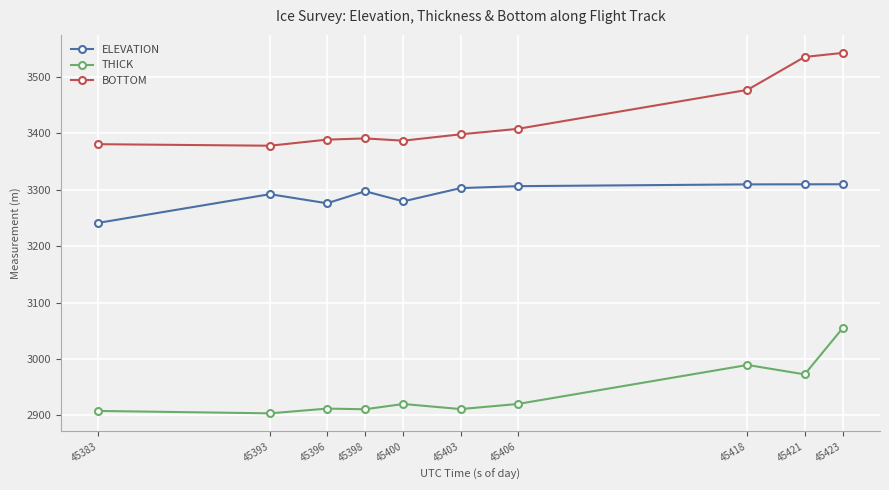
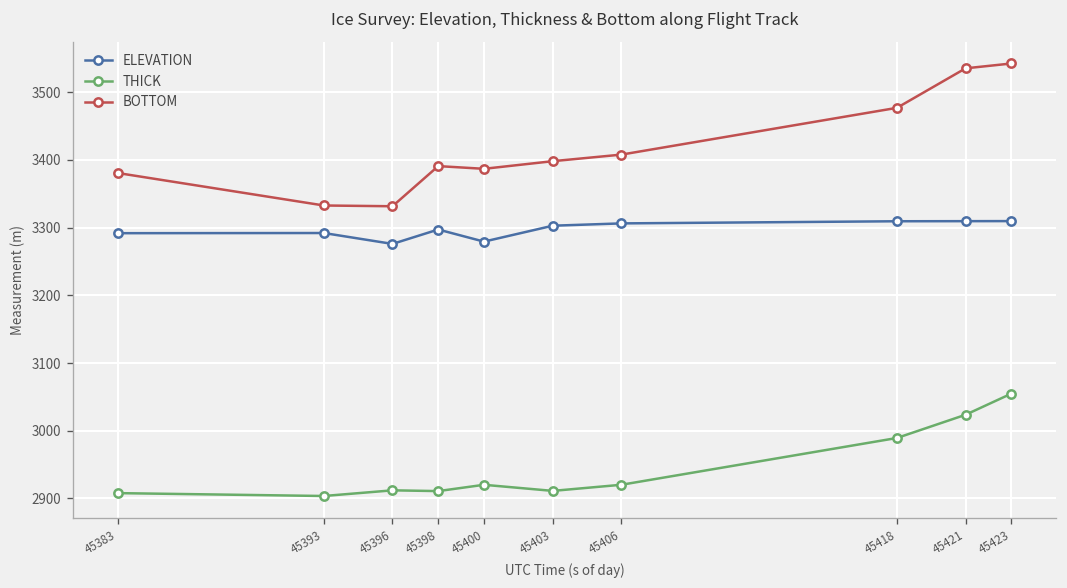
  {
    "ELEVATION": {
-     "45383": 3240,
+     "45383": 3290,
      "45393": 3290,
      "45396": 3280,
      "45398": 3300,
      "45400": 3280,
      "45403": 3300,
      "45406": 3310,
      "45418": 3310,
      "45421": 3310,
      "45423": 3310
    },
    "THICK": {
      "45383": 2910,
      "45393": 2900,
      "45396": 2910,
      "45398": 2910,
      "45400": 2920,
      "45403": 2910,
      "45406": 2920,
      "45418": 2990,
-     "45421": 2970,
+     "45421": 3020,
      "45423": 3050
    },
    "BOTTOM": {
      "45383": 3380,
-     "45393": 3380,
-     "45396": 3390,
+     "45393": 3330,
+     "45396": 3330,
      "45398": 3390,
      "45400": 3390,
      "45403": 3400,
      "45406": 3410,
      "45418": 3480,
      "45421": 3540,
      "45423": 3540
    }
  }
